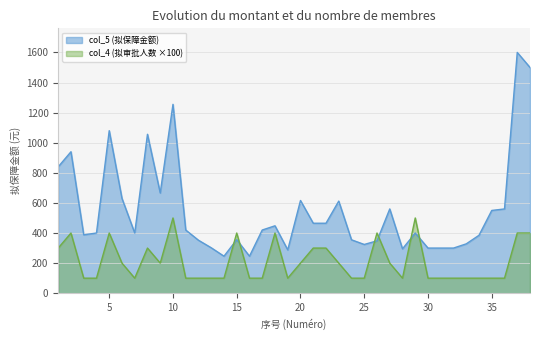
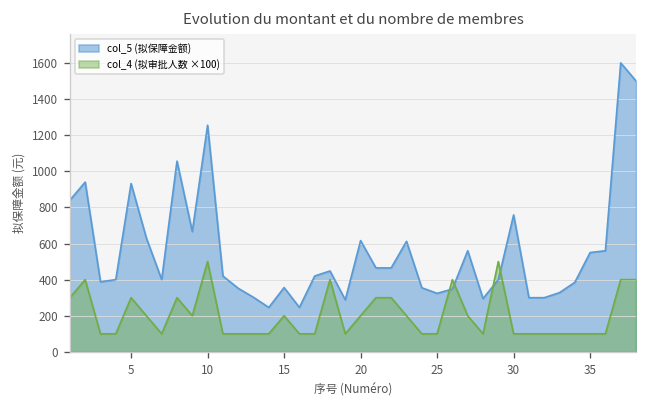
  {
    "col_5 (拟保障金额)": {
-     "5": 1080,
+     "5": 930,
      "10": 1260,
      "15": 360,
      "20": 620,
      "25": 320,
-     "30": 300,
+     "30": 760,
      "35": 550
    },
    "col_4 (拟审批人数 ×100)": {
-     "5": 400,
+     "5": 300,
      "10": 500,
-     "15": 400,
+     "15": 200,
      "20": 200,
      "25": 100,
      "30": 100,
      "35": 100
    }
  }
